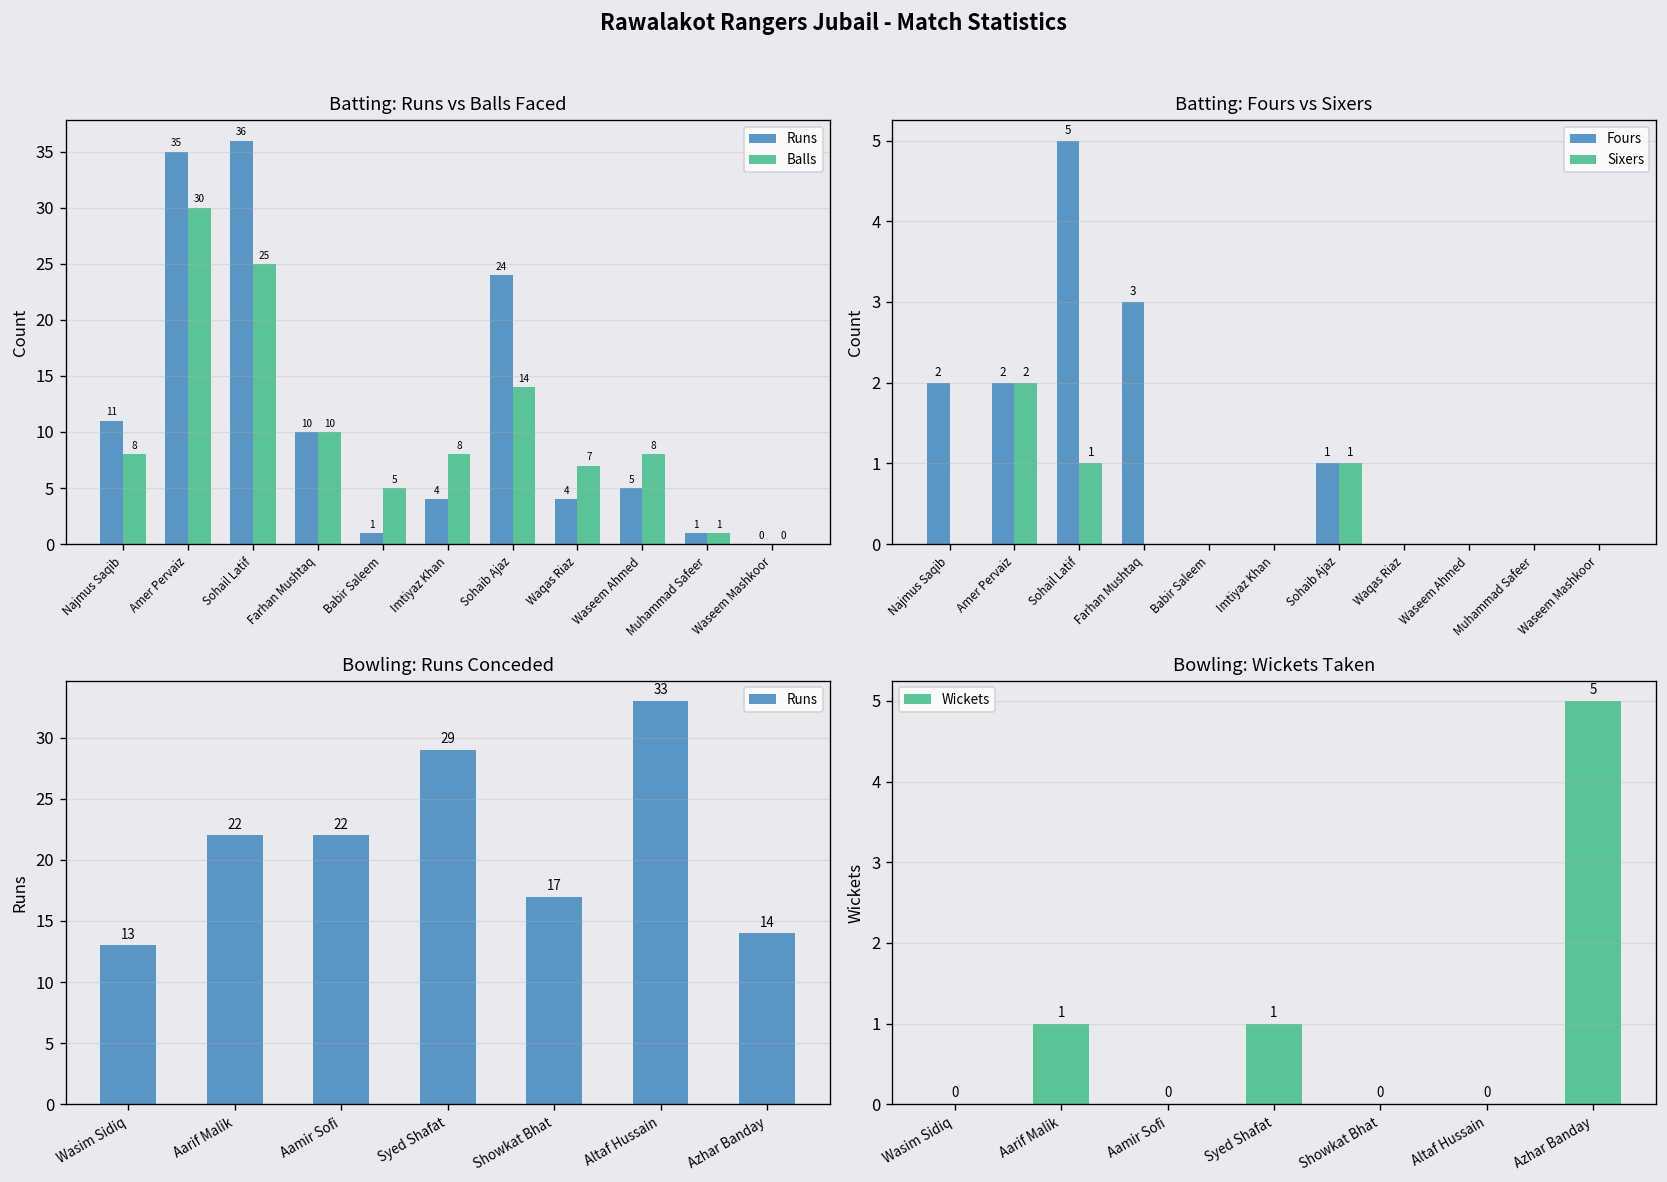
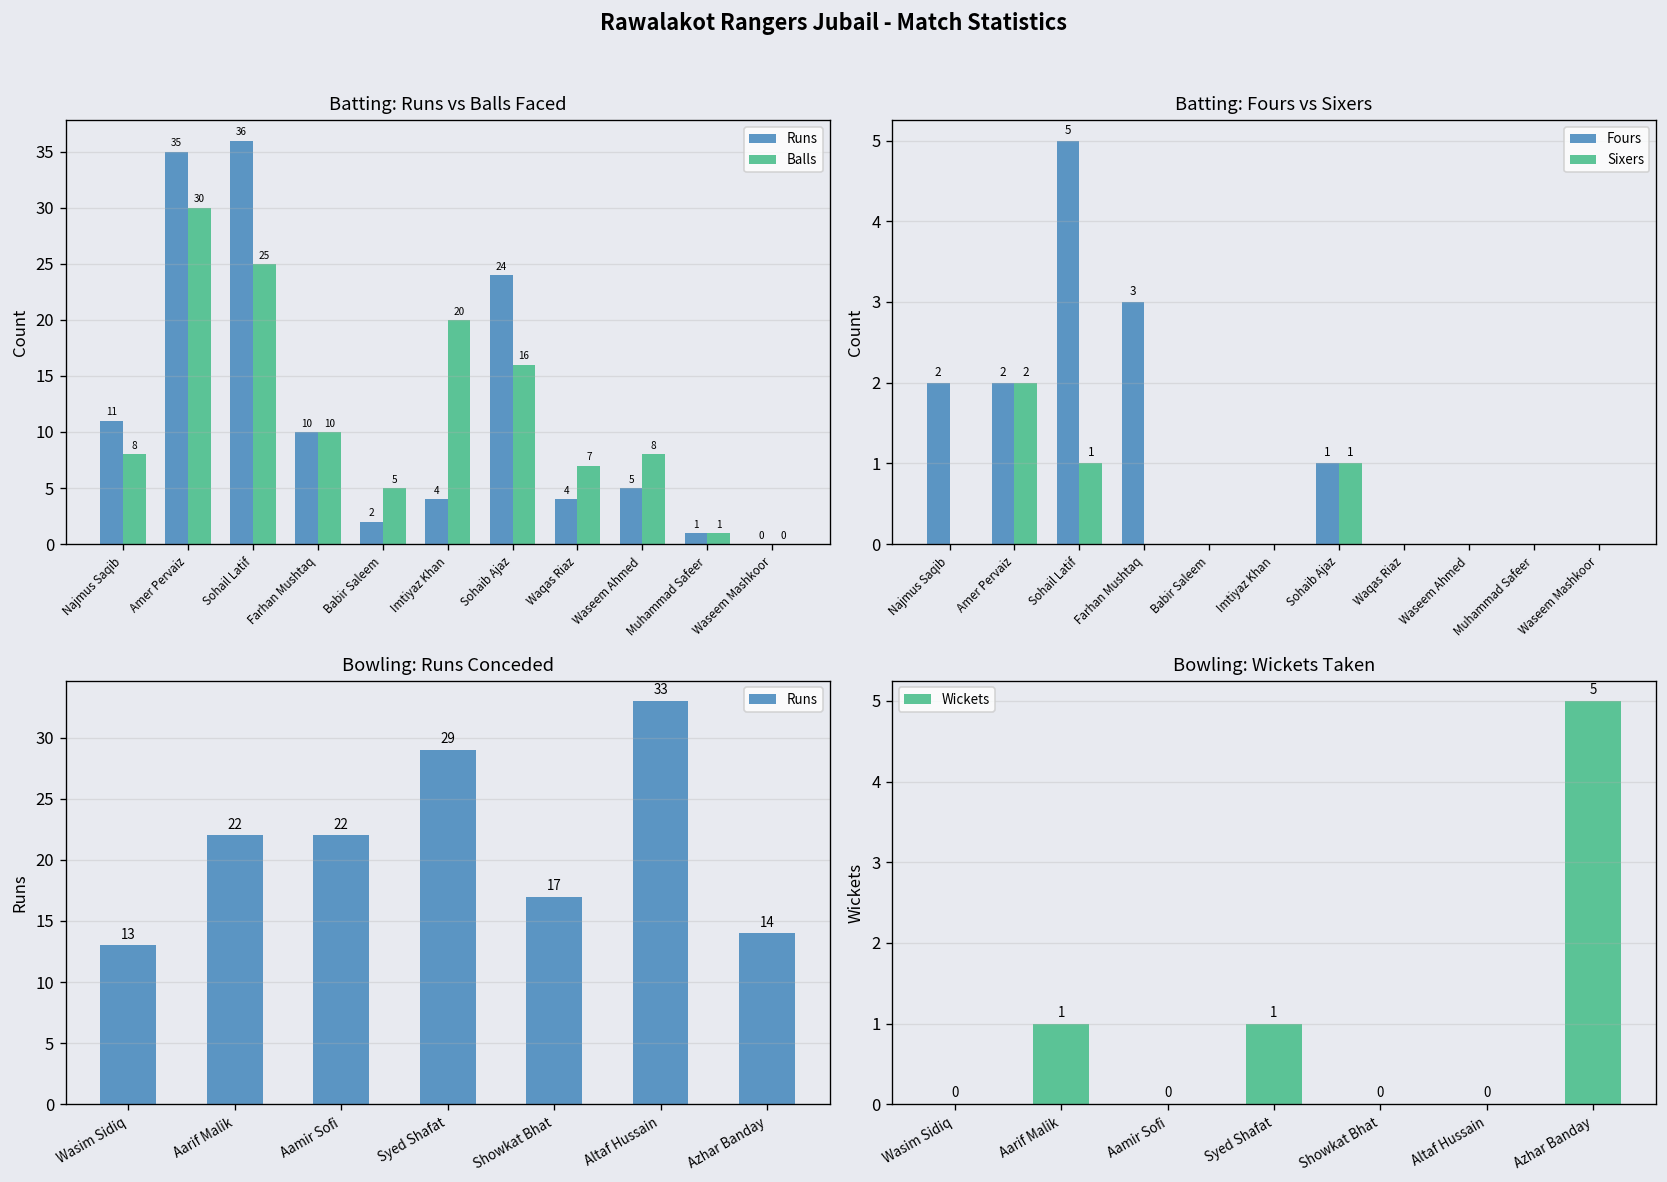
  {
    "Batting: Runs vs Balls Faced": {
      "Runs": {
        "Najmus Saqib": 11,
        "Amer Pervaiz": 35,
        "Sohail Latif": 36,
        "Farhan Mushtaq": 10,
-       "Babir Saleem": 1,
+       "Babir Saleem": 2,
        "Imtiyaz Khan": 4,
        "Sohaib Ajaz": 24,
        "Waqas Riaz": 4,
        "Waseem Ahmed": 5,
        "Muhammad Safeer": 1,
        "Waseem Mashkoor": 0
      },
      "Balls": {
        "Najmus Saqib": 8,
        "Amer Pervaiz": 30,
        "Sohail Latif": 25,
        "Farhan Mushtaq": 10,
        "Babir Saleem": 5,
-       "Imtiyaz Khan": 8,
-       "Sohaib Ajaz": 14,
+       "Imtiyaz Khan": 20,
+       "Sohaib Ajaz": 16,
        "Waqas Riaz": 7,
        "Waseem Ahmed": 8,
        "Muhammad Safeer": 1,
        "Waseem Mashkoor": 0
      }
    },
    "Batting: Fours vs Sixers": {
      "Fours": {
        "Najmus Saqib": 2,
        "Amer Pervaiz": 2,
        "Sohail Latif": 5,
        "Farhan Mushtaq": 3,
        "Sohaib Ajaz": 1
      },
      "Sixers": {
        "Amer Pervaiz": 2,
        "Sohail Latif": 1,
        "Sohaib Ajaz": 1
      }
    },
    "Bowling: Runs Conceded": {
      "Wasim Sidiq": 13,
      "Aarif Malik": 22,
      "Aamir Sofi": 22,
      "Syed Shafat": 29,
      "Showkat Bhat": 17,
      "Altaf Hussain": 33,
      "Azhar Banday": 14
    },
    "Bowling: Wickets Taken": {
      "Wasim Sidiq": 0,
      "Aarif Malik": 1,
      "Aamir Sofi": 0,
      "Syed Shafat": 1,
      "Showkat Bhat": 0,
      "Altaf Hussain": 0,
      "Azhar Banday": 5
    }
  }
